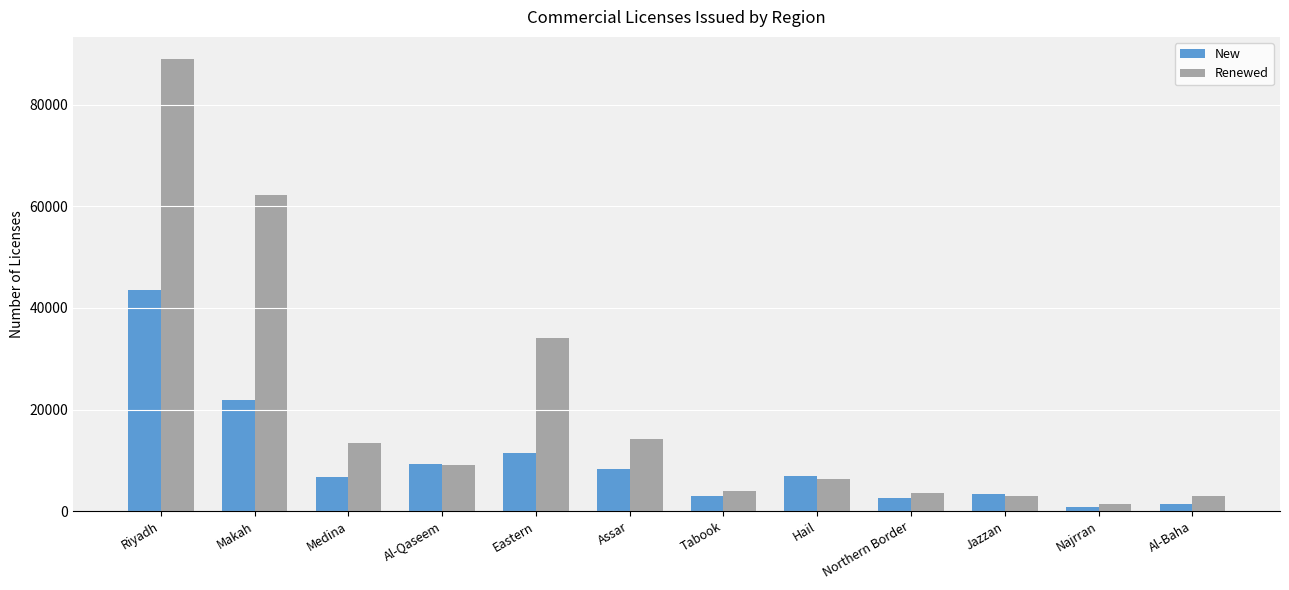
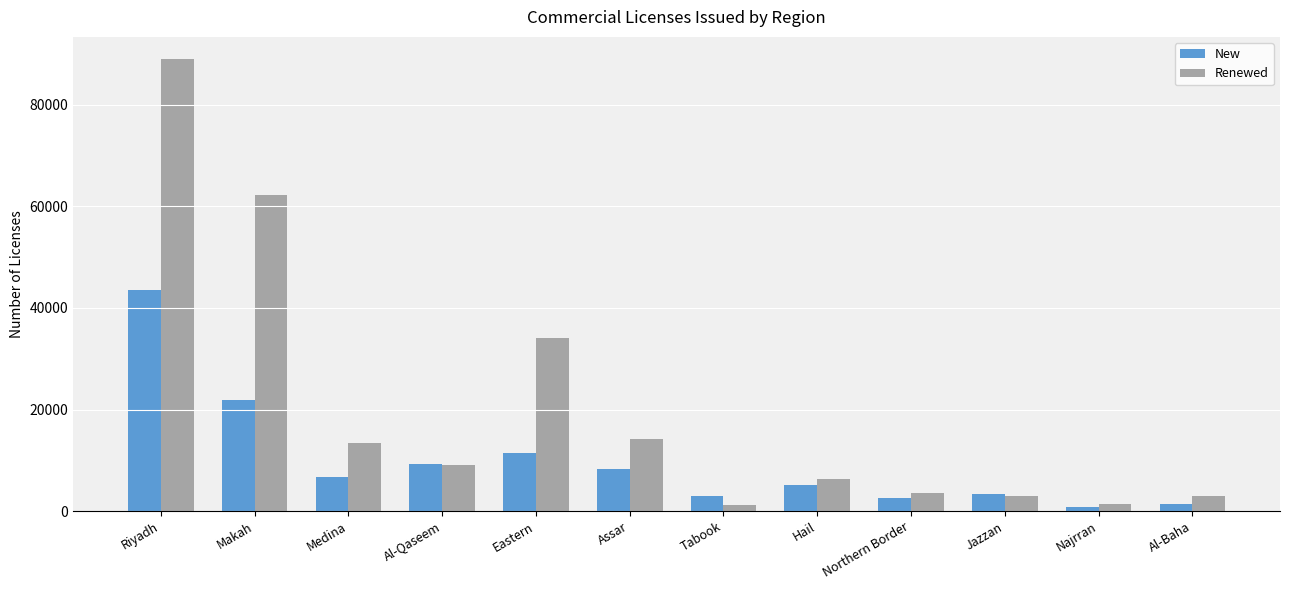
  {
    "New": {
      "Riyadh": 44000,
      "Makah": 22000,
      "Medina": 7000,
      "Al-Qaseem": 9000,
      "Eastern": 12000,
      "Assar": 8000,
      "Tabook": 3000,
-     "Hail": 7000,
+     "Hail": 5000,
      "Northern Border": 3000,
      "Jazzan": 3000,
      "Najrran": 1000,
      "Al-Baha": 1000
    },
    "Renewed": {
      "Riyadh": 89000,
      "Makah": 62000,
      "Medina": 13000,
      "Al-Qaseem": 9000,
      "Eastern": 34000,
      "Assar": 14000,
-     "Tabook": 4000,
+     "Tabook": 1000,
      "Hail": 6000,
      "Northern Border": 4000,
      "Jazzan": 3000,
      "Najrran": 1000,
      "Al-Baha": 3000
    }
  }
